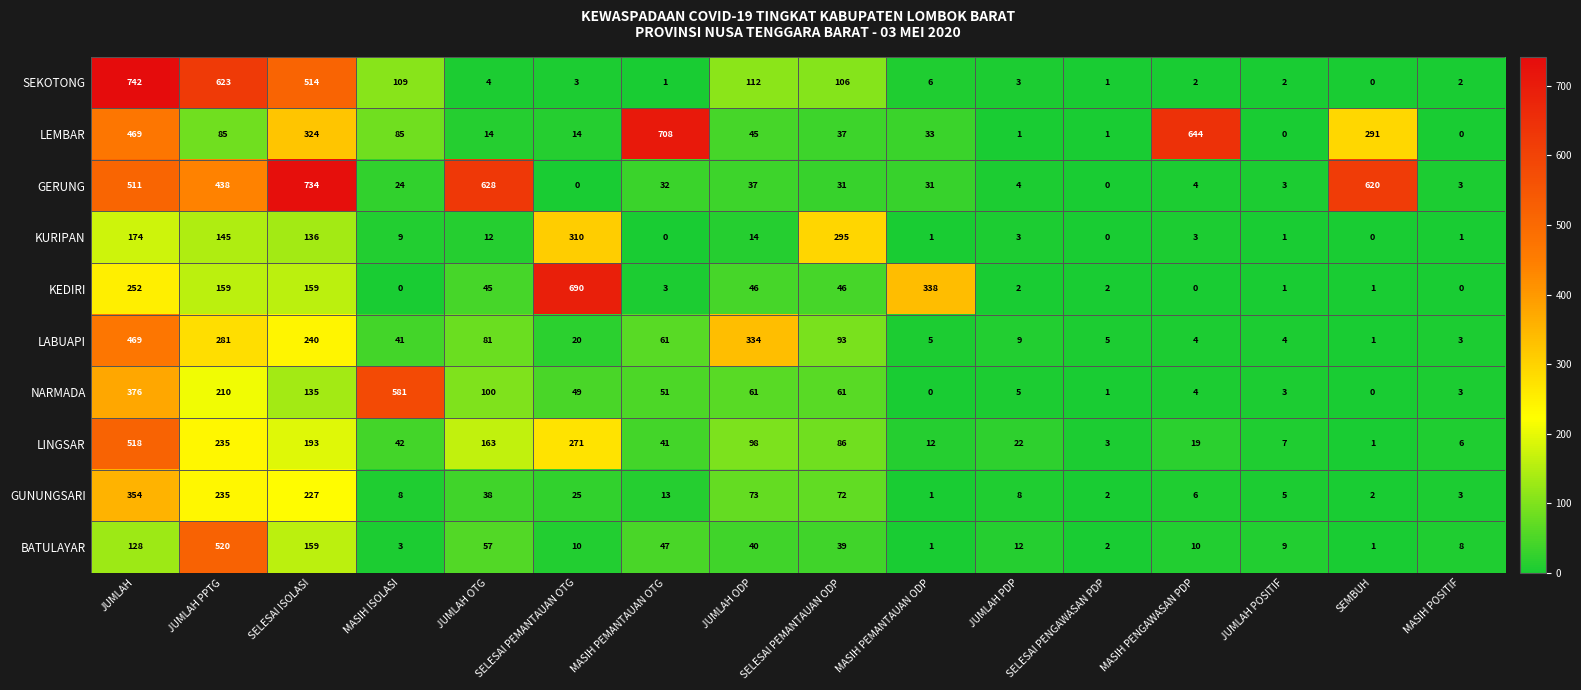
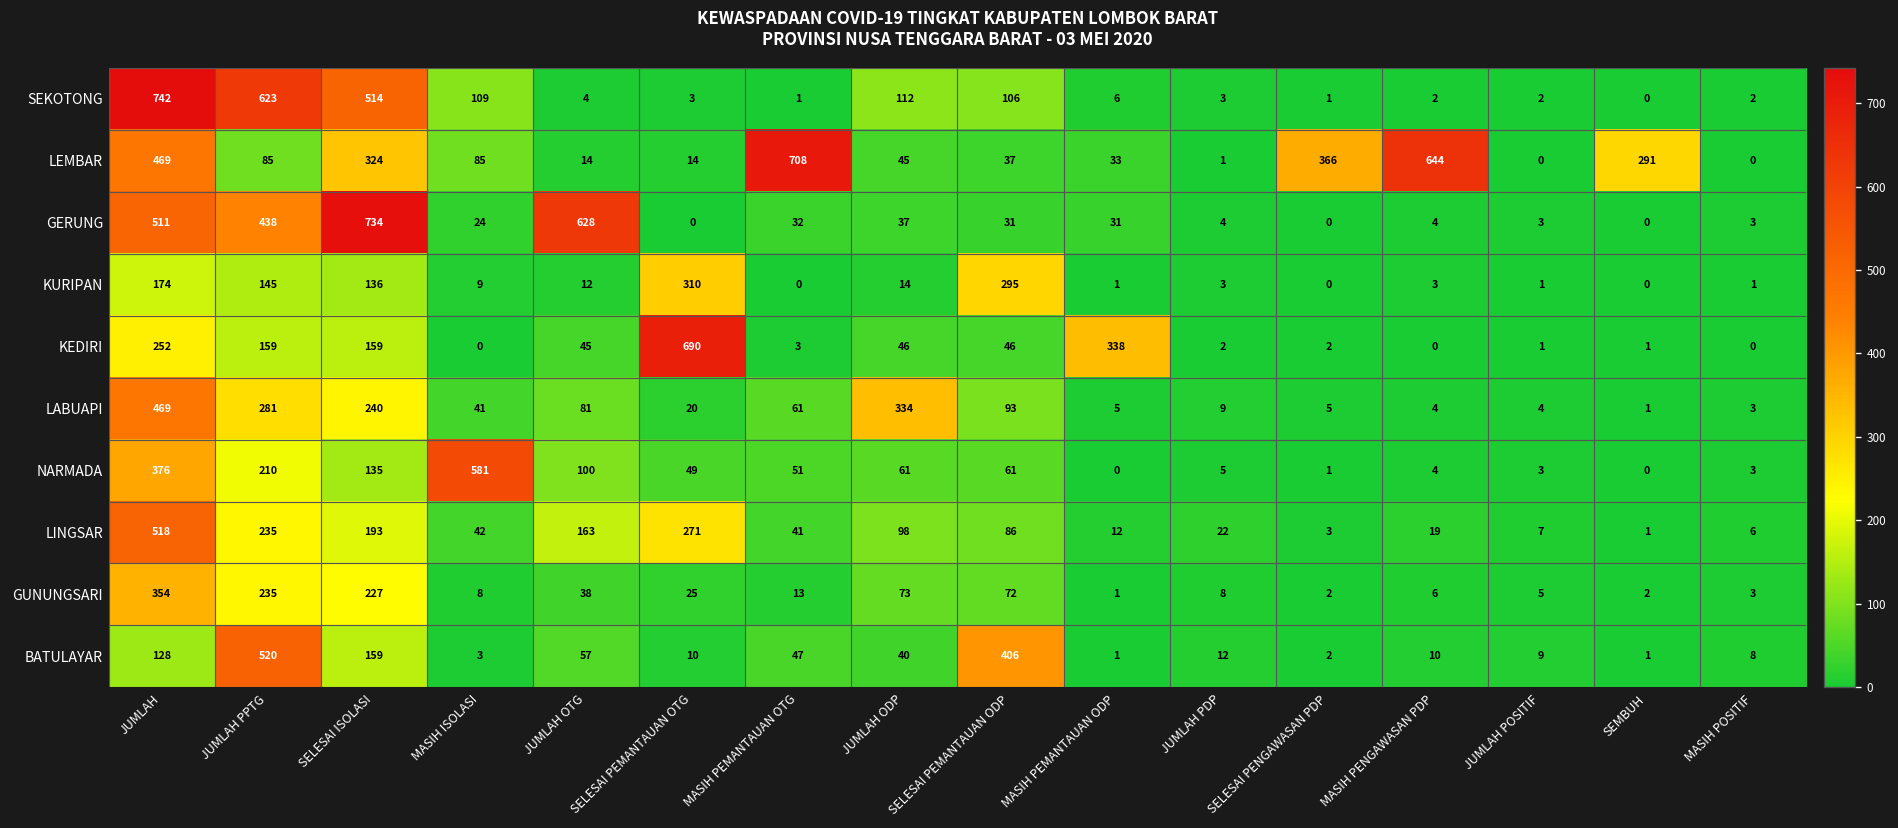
  {
    "SEKOTONG": {
      "JUMLAH": 742,
      "JUMLAH PPTG": 623,
      "SELESAI ISOLASI": 514,
      "MASIH ISOLASI": 109,
      "JUMLAH OTG": 4,
      "SELESAI PEMANTAUAN OTG": 3,
      "MASIH PEMANTAUAN OTG": 1,
      "JUMLAH ODP": 112,
      "SELESAI PEMANTAUAN ODP": 106,
      "MASIH PEMANTAUAN ODP": 6,
      "JUMLAH PDP": 3,
      "SELESAI PENGAWASAN PDP": 1,
      "MASIH PENGAWASAN PDP": 2,
      "JUMLAH POSITIF": 2,
      "SEMBUH": 0,
      "MASIH POSITIF": 2
    },
    "LEMBAR": {
      "JUMLAH": 469,
      "JUMLAH PPTG": 85,
      "SELESAI ISOLASI": 324,
      "MASIH ISOLASI": 85,
      "JUMLAH OTG": 14,
      "SELESAI PEMANTAUAN OTG": 14,
      "MASIH PEMANTAUAN OTG": 708,
      "JUMLAH ODP": 45,
      "SELESAI PEMANTAUAN ODP": 37,
      "MASIH PEMANTAUAN ODP": 33,
      "JUMLAH PDP": 1,
-     "SELESAI PENGAWASAN PDP": 1,
+     "SELESAI PENGAWASAN PDP": 366,
      "MASIH PENGAWASAN PDP": 644,
      "JUMLAH POSITIF": 0,
      "SEMBUH": 291,
      "MASIH POSITIF": 0
    },
    "GERUNG": {
      "JUMLAH": 511,
      "JUMLAH PPTG": 438,
      "SELESAI ISOLASI": 734,
      "MASIH ISOLASI": 24,
      "JUMLAH OTG": 628,
      "SELESAI PEMANTAUAN OTG": 0,
      "MASIH PEMANTAUAN OTG": 32,
      "JUMLAH ODP": 37,
      "SELESAI PEMANTAUAN ODP": 31,
      "MASIH PEMANTAUAN ODP": 31,
      "JUMLAH PDP": 4,
      "SELESAI PENGAWASAN PDP": 0,
      "MASIH PENGAWASAN PDP": 4,
      "JUMLAH POSITIF": 3,
-     "SEMBUH": 620,
+     "SEMBUH": 0,
      "MASIH POSITIF": 3
    },
    "KURIPAN": {
      "JUMLAH": 174,
      "JUMLAH PPTG": 145,
      "SELESAI ISOLASI": 136,
      "MASIH ISOLASI": 9,
      "JUMLAH OTG": 12,
      "SELESAI PEMANTAUAN OTG": 310,
      "MASIH PEMANTAUAN OTG": 0,
      "JUMLAH ODP": 14,
      "SELESAI PEMANTAUAN ODP": 295,
      "MASIH PEMANTAUAN ODP": 1,
      "JUMLAH PDP": 3,
      "SELESAI PENGAWASAN PDP": 0,
      "MASIH PENGAWASAN PDP": 3,
      "JUMLAH POSITIF": 1,
      "SEMBUH": 0,
      "MASIH POSITIF": 1
    },
    "KEDIRI": {
      "JUMLAH": 252,
      "JUMLAH PPTG": 159,
      "SELESAI ISOLASI": 159,
      "MASIH ISOLASI": 0,
      "JUMLAH OTG": 45,
      "SELESAI PEMANTAUAN OTG": 690,
      "MASIH PEMANTAUAN OTG": 3,
      "JUMLAH ODP": 46,
      "SELESAI PEMANTAUAN ODP": 46,
      "MASIH PEMANTAUAN ODP": 338,
      "JUMLAH PDP": 2,
      "SELESAI PENGAWASAN PDP": 2,
      "MASIH PENGAWASAN PDP": 0,
      "JUMLAH POSITIF": 1,
      "SEMBUH": 1,
      "MASIH POSITIF": 0
    },
    "LABUAPI": {
      "JUMLAH": 469,
      "JUMLAH PPTG": 281,
      "SELESAI ISOLASI": 240,
      "MASIH ISOLASI": 41,
      "JUMLAH OTG": 81,
      "SELESAI PEMANTAUAN OTG": 20,
      "MASIH PEMANTAUAN OTG": 61,
      "JUMLAH ODP": 334,
      "SELESAI PEMANTAUAN ODP": 93,
      "MASIH PEMANTAUAN ODP": 5,
      "JUMLAH PDP": 9,
      "SELESAI PENGAWASAN PDP": 5,
      "MASIH PENGAWASAN PDP": 4,
      "JUMLAH POSITIF": 4,
      "SEMBUH": 1,
      "MASIH POSITIF": 3
    },
    "NARMADA": {
      "JUMLAH": 376,
      "JUMLAH PPTG": 210,
      "SELESAI ISOLASI": 135,
      "MASIH ISOLASI": 581,
      "JUMLAH OTG": 100,
      "SELESAI PEMANTAUAN OTG": 49,
      "MASIH PEMANTAUAN OTG": 51,
      "JUMLAH ODP": 61,
      "SELESAI PEMANTAUAN ODP": 61,
      "MASIH PEMANTAUAN ODP": 0,
      "JUMLAH PDP": 5,
      "SELESAI PENGAWASAN PDP": 1,
      "MASIH PENGAWASAN PDP": 4,
      "JUMLAH POSITIF": 3,
      "SEMBUH": 0,
      "MASIH POSITIF": 3
    },
    "LINGSAR": {
      "JUMLAH": 518,
      "JUMLAH PPTG": 235,
      "SELESAI ISOLASI": 193,
      "MASIH ISOLASI": 42,
      "JUMLAH OTG": 163,
      "SELESAI PEMANTAUAN OTG": 271,
      "MASIH PEMANTAUAN OTG": 41,
      "JUMLAH ODP": 98,
      "SELESAI PEMANTAUAN ODP": 86,
      "MASIH PEMANTAUAN ODP": 12,
      "JUMLAH PDP": 22,
      "SELESAI PENGAWASAN PDP": 3,
      "MASIH PENGAWASAN PDP": 19,
      "JUMLAH POSITIF": 7,
      "SEMBUH": 1,
      "MASIH POSITIF": 6
    },
    "GUNUNGSARI": {
      "JUMLAH": 354,
      "JUMLAH PPTG": 235,
      "SELESAI ISOLASI": 227,
      "MASIH ISOLASI": 8,
      "JUMLAH OTG": 38,
      "SELESAI PEMANTAUAN OTG": 25,
      "MASIH PEMANTAUAN OTG": 13,
      "JUMLAH ODP": 73,
      "SELESAI PEMANTAUAN ODP": 72,
      "MASIH PEMANTAUAN ODP": 1,
      "JUMLAH PDP": 8,
      "SELESAI PENGAWASAN PDP": 2,
      "MASIH PENGAWASAN PDP": 6,
      "JUMLAH POSITIF": 5,
      "SEMBUH": 2,
      "MASIH POSITIF": 3
    },
    "BATULAYAR": {
      "JUMLAH": 128,
      "JUMLAH PPTG": 520,
      "SELESAI ISOLASI": 159,
      "MASIH ISOLASI": 3,
      "JUMLAH OTG": 57,
      "SELESAI PEMANTAUAN OTG": 10,
      "MASIH PEMANTAUAN OTG": 47,
      "JUMLAH ODP": 40,
-     "SELESAI PEMANTAUAN ODP": 39,
+     "SELESAI PEMANTAUAN ODP": 406,
      "MASIH PEMANTAUAN ODP": 1,
      "JUMLAH PDP": 12,
      "SELESAI PENGAWASAN PDP": 2,
      "MASIH PENGAWASAN PDP": 10,
      "JUMLAH POSITIF": 9,
      "SEMBUH": 1,
      "MASIH POSITIF": 8
    }
  }
